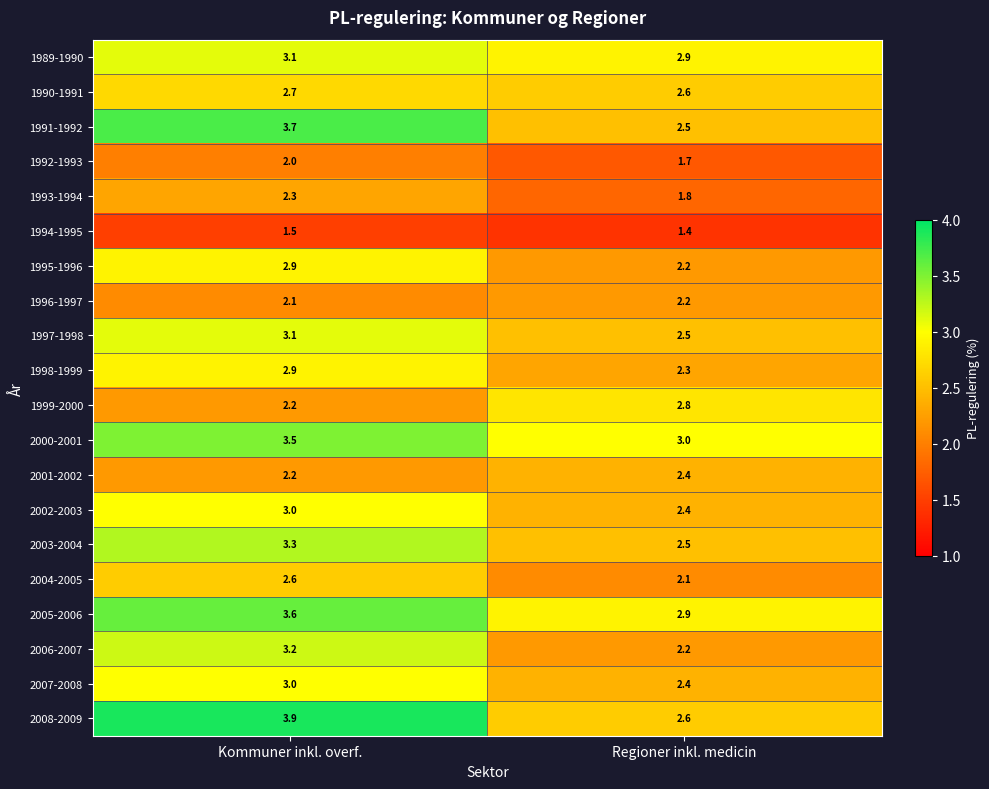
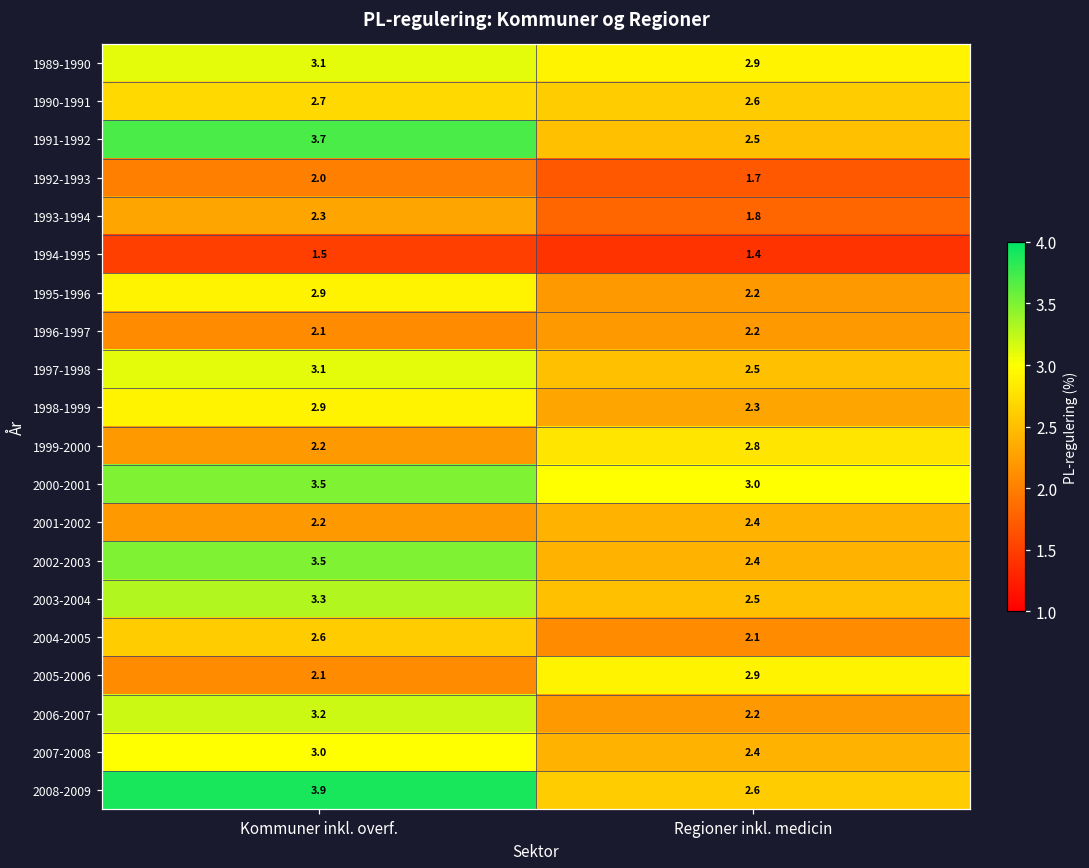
  {
    "1989-1990": {
      "Kommuner inkl. overf.": 3.1,
      "Regioner inkl. medicin": 2.9
    },
    "1990-1991": {
      "Kommuner inkl. overf.": 2.7,
      "Regioner inkl. medicin": 2.6
    },
    "1991-1992": {
      "Kommuner inkl. overf.": 3.7,
      "Regioner inkl. medicin": 2.5
    },
    "1992-1993": {
      "Kommuner inkl. overf.": 2.0,
      "Regioner inkl. medicin": 1.7
    },
    "1993-1994": {
      "Kommuner inkl. overf.": 2.3,
      "Regioner inkl. medicin": 1.8
    },
    "1994-1995": {
      "Kommuner inkl. overf.": 1.5,
      "Regioner inkl. medicin": 1.4
    },
    "1995-1996": {
      "Kommuner inkl. overf.": 2.9,
      "Regioner inkl. medicin": 2.2
    },
    "1996-1997": {
      "Kommuner inkl. overf.": 2.1,
      "Regioner inkl. medicin": 2.2
    },
    "1997-1998": {
      "Kommuner inkl. overf.": 3.1,
      "Regioner inkl. medicin": 2.5
    },
    "1998-1999": {
      "Kommuner inkl. overf.": 2.9,
      "Regioner inkl. medicin": 2.3
    },
    "1999-2000": {
      "Kommuner inkl. overf.": 2.2,
      "Regioner inkl. medicin": 2.8
    },
    "2000-2001": {
      "Kommuner inkl. overf.": 3.5,
      "Regioner inkl. medicin": 3.0
    },
    "2001-2002": {
      "Kommuner inkl. overf.": 2.2,
      "Regioner inkl. medicin": 2.4
    },
    "2002-2003": {
-     "Kommuner inkl. overf.": 3.0,
+     "Kommuner inkl. overf.": 3.5,
      "Regioner inkl. medicin": 2.4
    },
    "2003-2004": {
      "Kommuner inkl. overf.": 3.3,
      "Regioner inkl. medicin": 2.5
    },
    "2004-2005": {
      "Kommuner inkl. overf.": 2.6,
      "Regioner inkl. medicin": 2.1
    },
    "2005-2006": {
-     "Kommuner inkl. overf.": 3.6,
+     "Kommuner inkl. overf.": 2.1,
      "Regioner inkl. medicin": 2.9
    },
    "2006-2007": {
      "Kommuner inkl. overf.": 3.2,
      "Regioner inkl. medicin": 2.2
    },
    "2007-2008": {
      "Kommuner inkl. overf.": 3.0,
      "Regioner inkl. medicin": 2.4
    },
    "2008-2009": {
      "Kommuner inkl. overf.": 3.9,
      "Regioner inkl. medicin": 2.6
    }
  }
